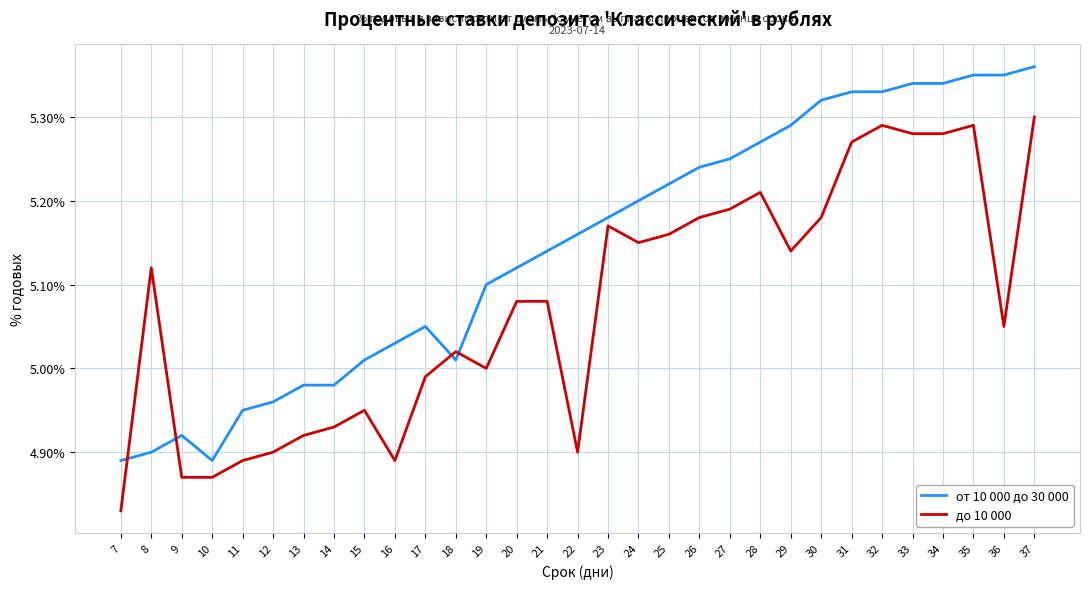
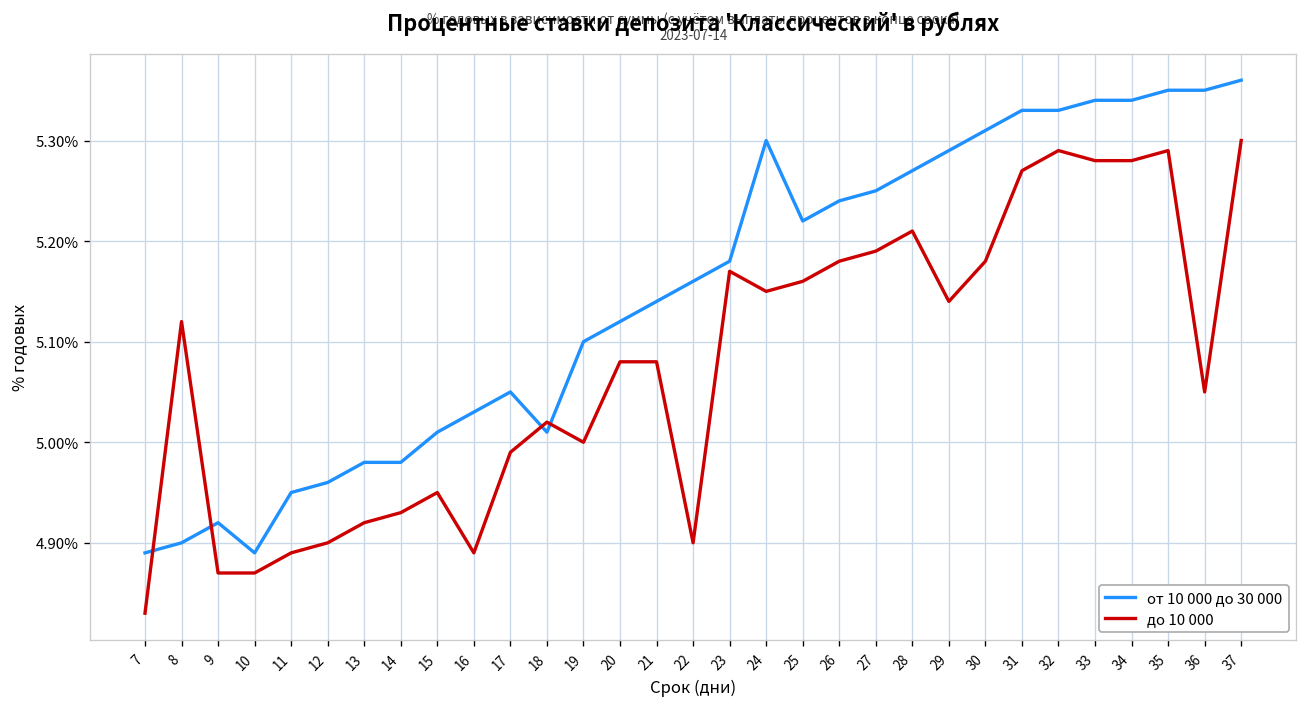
  {
    "от 10 000 до 30 000": {
      "7": "4.89%",
      "8": "4.90%",
      "9": "4.92%",
      "10": "4.89%",
      "11": "4.95%",
      "12": "4.96%",
      "13": "4.98%",
      "14": "4.98%",
      "15": "5.01%",
      "16": "5.03%",
      "17": "5.05%",
      "18": "5.01%",
      "19": "5.10%",
      "20": "5.12%",
      "21": "5.14%",
      "22": "5.16%",
      "23": "5.18%",
-     "24": "5.2%",
+     "24": "5.3%",
      "25": "5.22%",
      "26": "5.24%",
      "27": "5.25%",
      "28": "5.27%",
      "29": "5.29%",
-     "30": "5.32%",
+     "30": "5.31%",
      "31": "5.33%",
      "32": "5.33%",
      "33": "5.34%",
      "34": "5.34%",
      "35": "5.35%",
      "36": "5.35%",
      "37": "5.36%"
    },
    "до 10 000": {
      "7": "4.83%",
      "8": "5.12%",
      "9": "4.87%",
      "10": "4.87%",
      "11": "4.89%",
      "12": "4.90%",
      "13": "4.92%",
      "14": "4.93%",
      "15": "4.95%",
      "16": "4.89%",
      "17": "4.99%",
      "18": "5.02%",
      "19": "5.00%",
      "20": "5.08%",
      "21": "5.08%",
      "22": "4.90%",
      "23": "5.17%",
      "24": "5.15%",
      "25": "5.16%",
      "26": "5.18%",
      "27": "5.19%",
      "28": "5.21%",
      "29": "5.14%",
      "30": "5.18%",
      "31": "5.27%",
      "32": "5.29%",
      "33": "5.28%",
      "34": "5.28%",
      "35": "5.29%",
      "36": "5.05%",
      "37": "5.30%"
    }
  }
